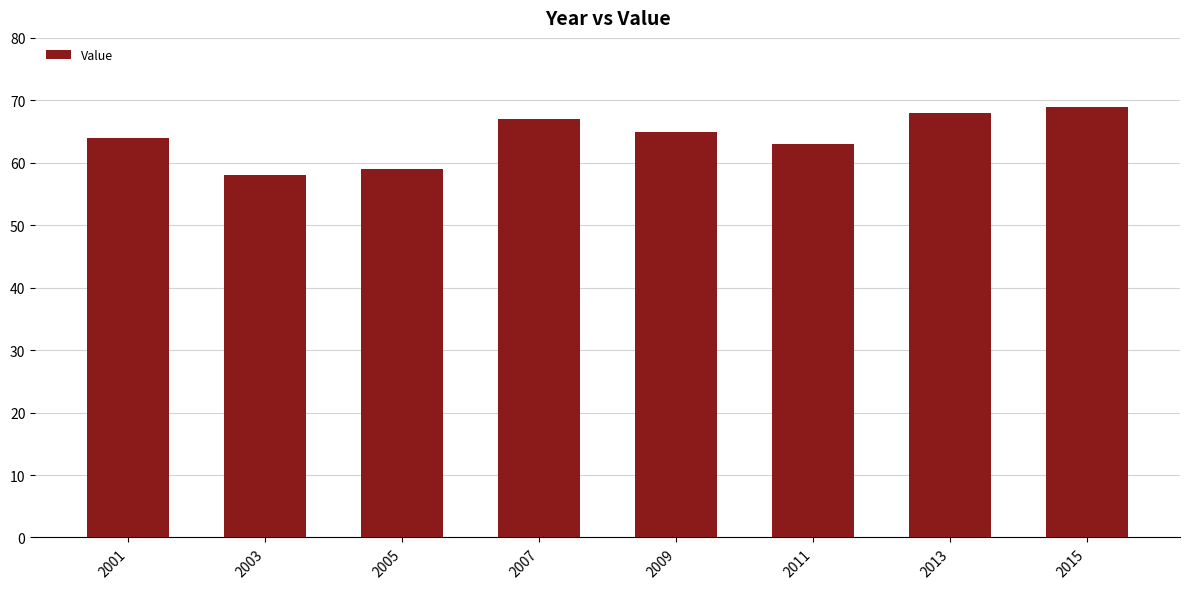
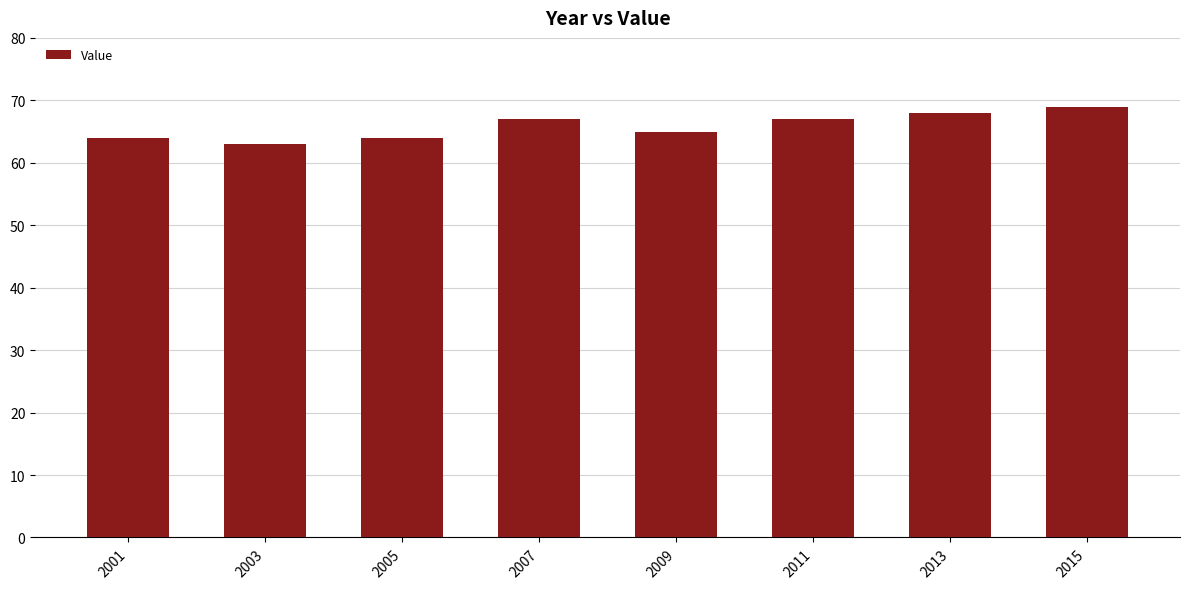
  {
    "2001": 64,
-   "2003": 58,
-   "2005": 59,
+   "2003": 63,
+   "2005": 64,
    "2007": 67,
    "2009": 65,
-   "2011": 63,
+   "2011": 67,
    "2013": 68,
    "2015": 69
  }
